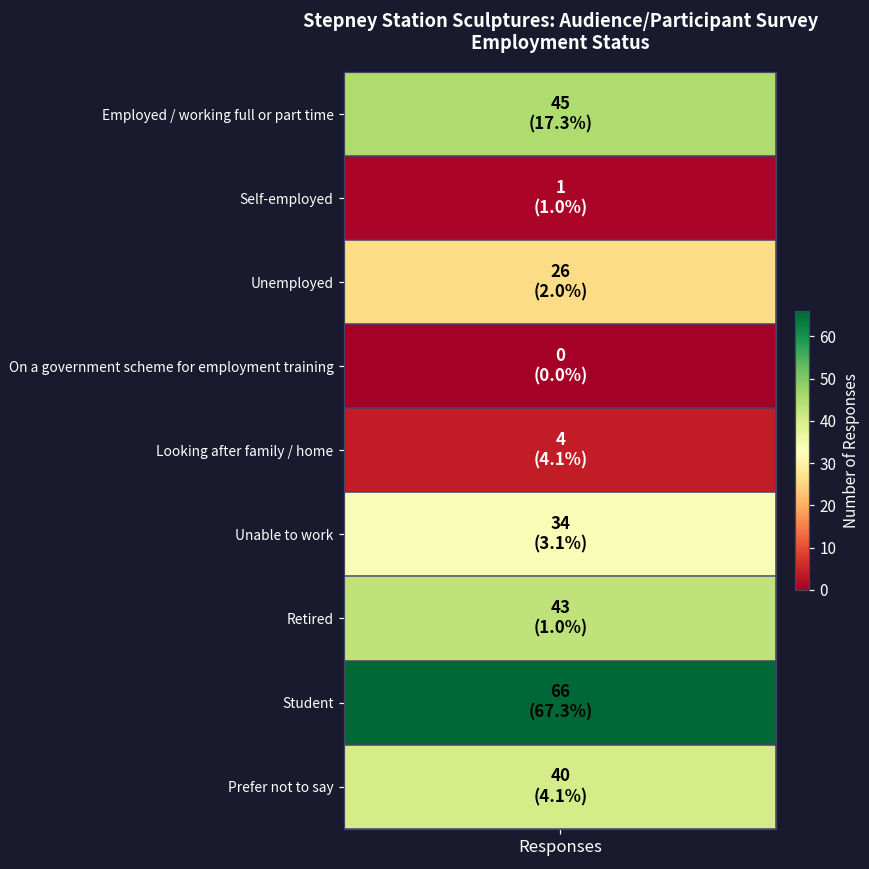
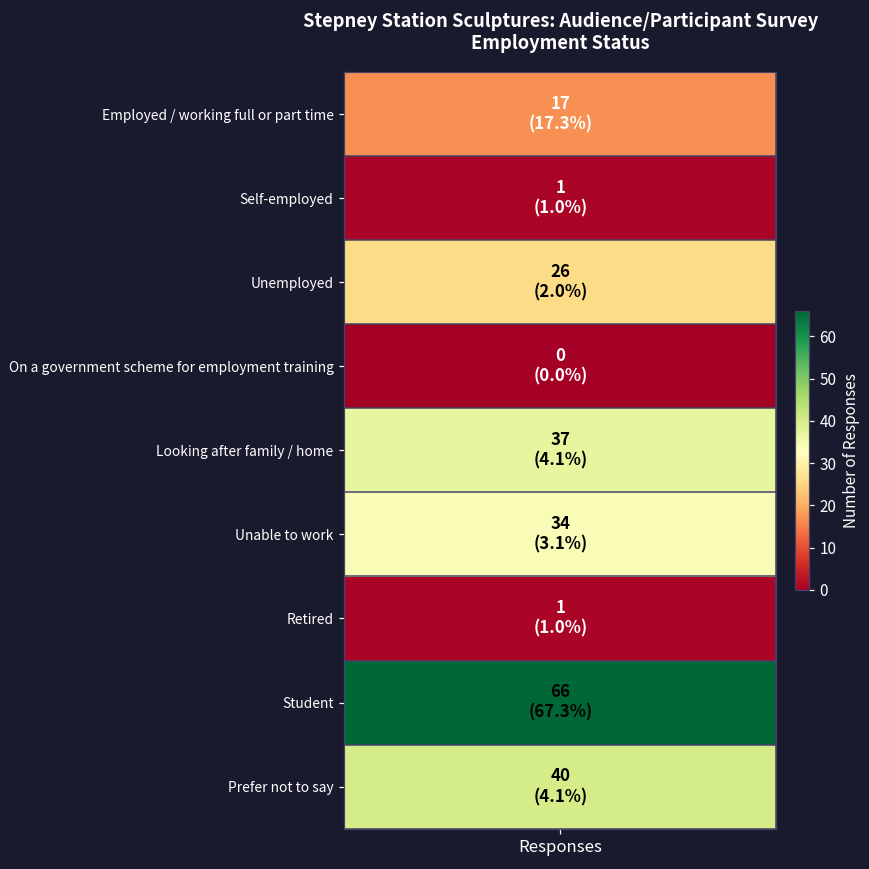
  {
    "Employed / working full or part time": {
-     "Responses": 45
+     "Responses": 17
    },
    "Looking after family / home": {
-     "Responses": 4
+     "Responses": 37
    },
    "Retired": {
-     "Responses": 43
+     "Responses": 1
    }
  }
